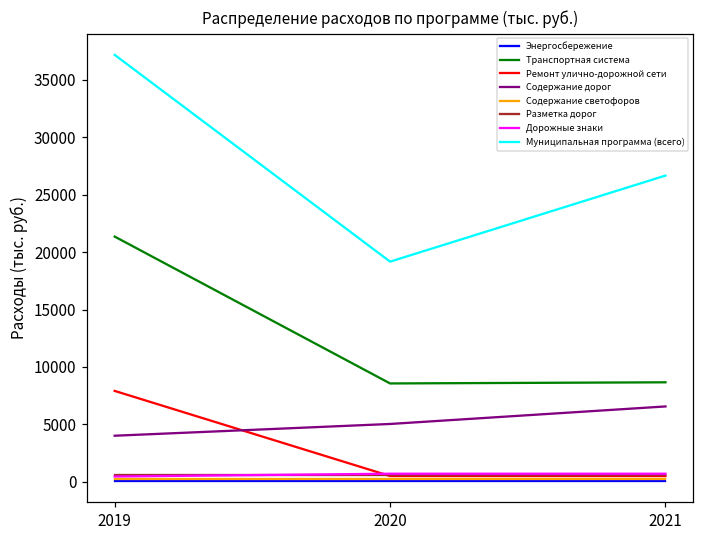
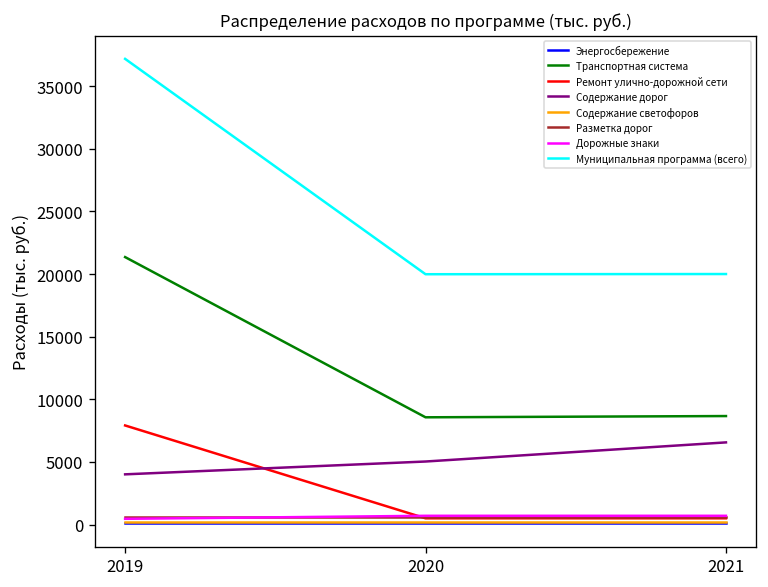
  {
    "Транспортная система": {
      "2019": 21400,
      "2020": 8600,
      "2021": 8700
    },
    "Ремонт улично-дорожной сети": {
      "2019": 7900
    },
    "Содержание дорог": {
      "2019": 4000,
      "2020": 5000,
      "2021": 6600
    },
    "Муниципальная программа (всего)": {
      "2019": 37200,
-     "2020": 19200,
-     "2021": 26700
+     "2020": 20000,
+     "2021": 20000
    }
  }
